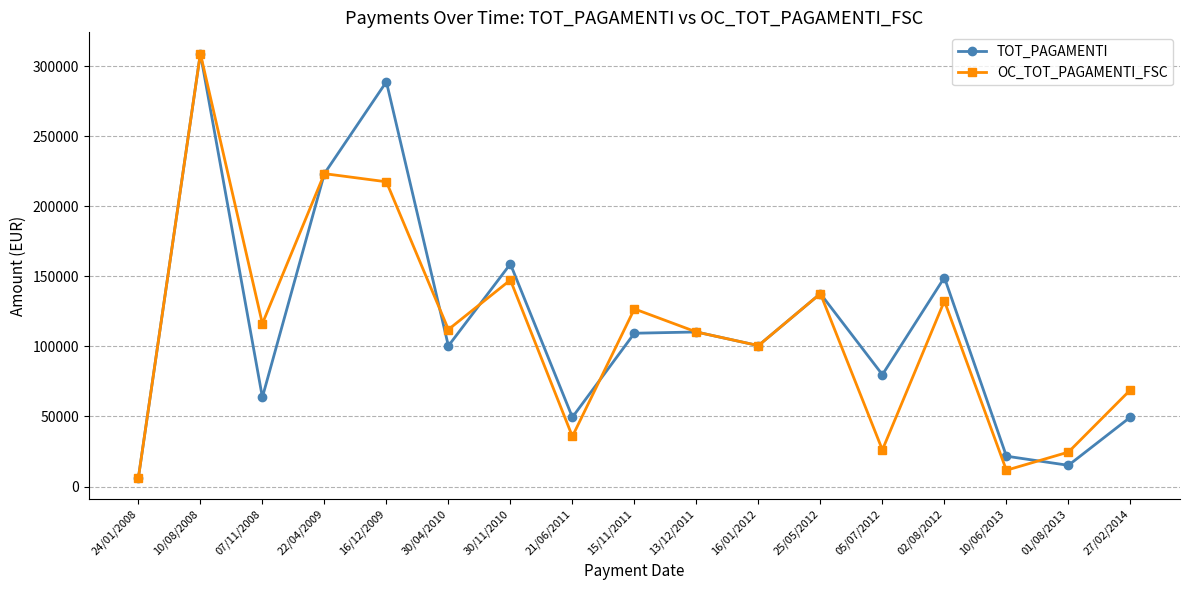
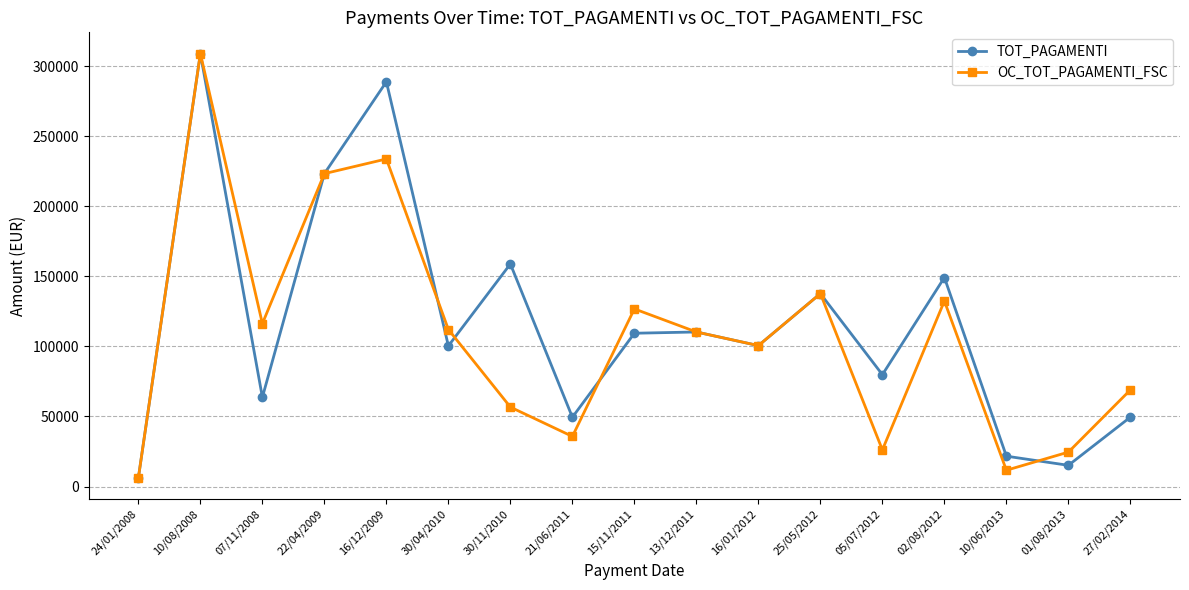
  {
    "TOT_PAGAMENTI": {
      "07/11/2008": 64000,
      "16/12/2009": 289000,
      "30/04/2010": 100000,
      "30/11/2010": 159000,
      "21/06/2011": 49000,
      "15/11/2011": 109000,
      "05/07/2012": 80000,
      "02/08/2012": 149000,
      "10/06/2013": 22000,
      "01/08/2013": 15000,
      "27/02/2014": 50000
    },
    "OC_TOT_PAGAMENTI_FSC": {
      "07/11/2008": 116000,
-     "16/12/2009": 218000,
+     "16/12/2009": 234000,
      "30/04/2010": 112000,
-     "30/11/2010": 147000,
+     "30/11/2010": 57000,
      "21/06/2011": 36000,
      "15/11/2011": 127000,
      "05/07/2012": 26000,
      "02/08/2012": 132000,
      "10/06/2013": 12000,
      "01/08/2013": 25000,
      "27/02/2014": 69000
    }
  }
